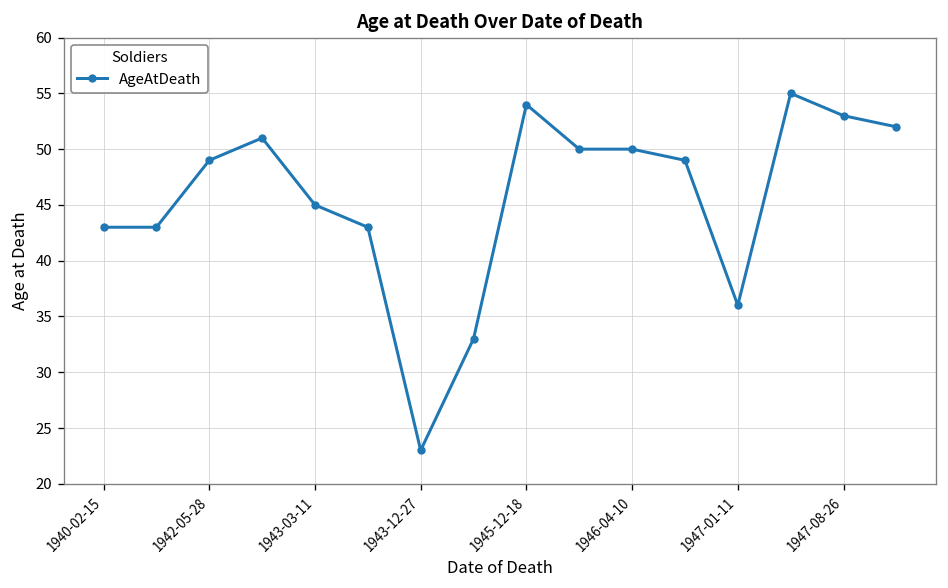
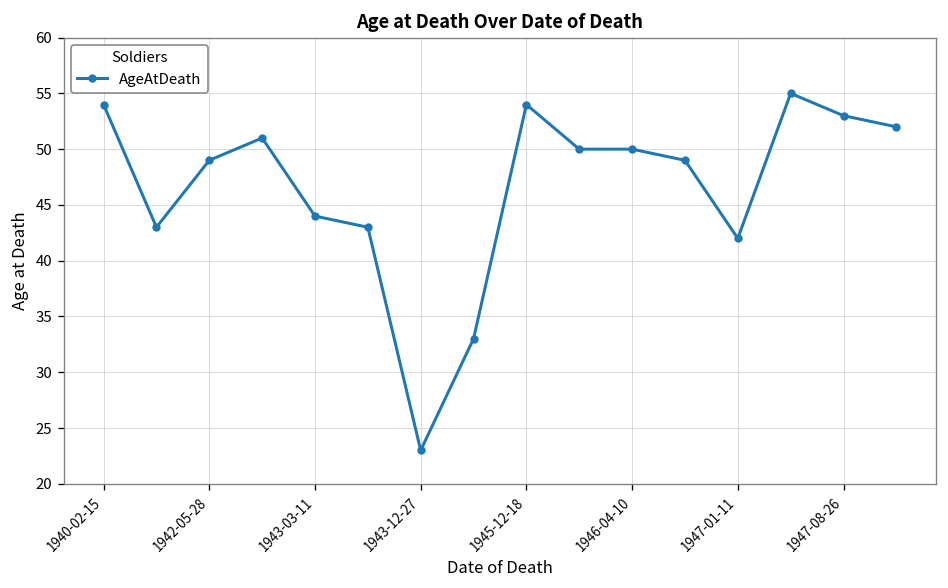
  {
-   "1940-02-15": 43,
-   "1943-03-11": 45,
-   "1947-01-11": 36
+   "1940-02-15": 54,
+   "1943-03-11": 44,
+   "1947-01-11": 42
  }
